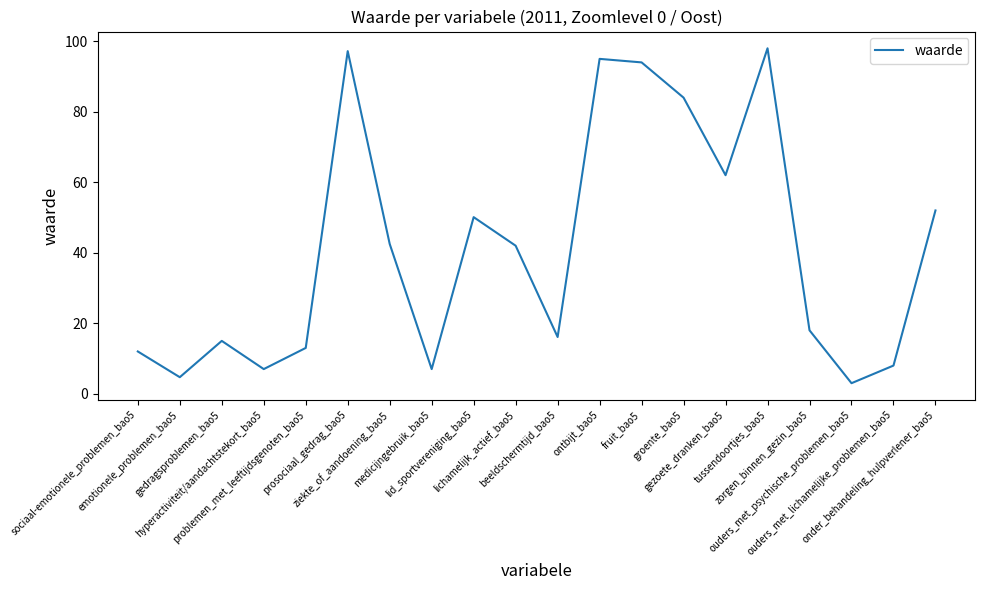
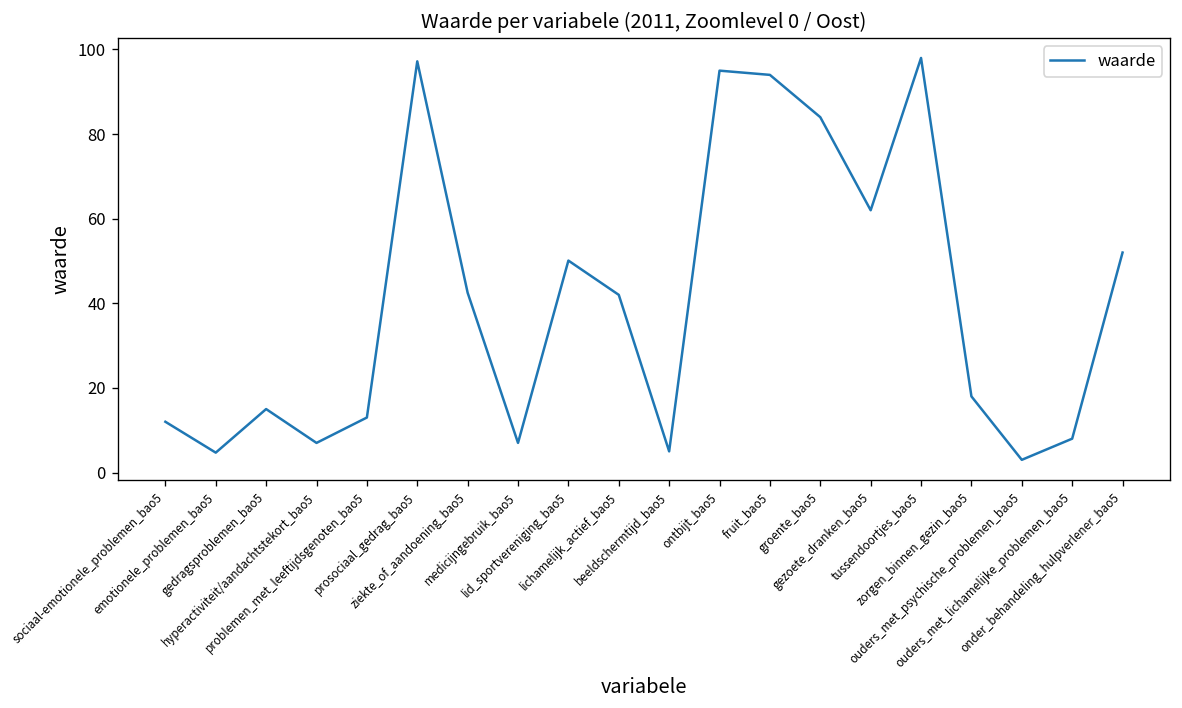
  {
    "sociaal-emotionele_problemen_bao5": 12,
    "emotionele_problemen_bao5": 5,
    "gedragsproblemen_bao5": 15,
    "hyperactiviteit/aandachtstekort_bao5": 7,
    "problemen_met_leeftijdsgenoten_bao5": 13,
    "prosociaal_gedrag_bao5": 97,
    "ziekte_of_aandoening_bao5": 43,
    "medicijngebruik_bao5": 7,
    "lid_sportvereniging_bao5": 50,
    "lichamelijk_actief_bao5": 42,
-   "beeldschermtijd_bao5": 16,
+   "beeldschermtijd_bao5": 5,
    "ontbijt_bao5": 95,
    "fruit_bao5": 94,
    "groente_bao5": 84,
    "gezoete_dranken_bao5": 62,
    "tussendoortjes_bao5": 98,
    "zorgen_binnen_gezin_bao5": 18,
    "ouders_met_psychische_problemen_bao5": 3,
    "ouders_met_lichamelijke_problemen_bao5": 8,
    "onder_behandeling_hulpverlener_bao5": 52
  }
